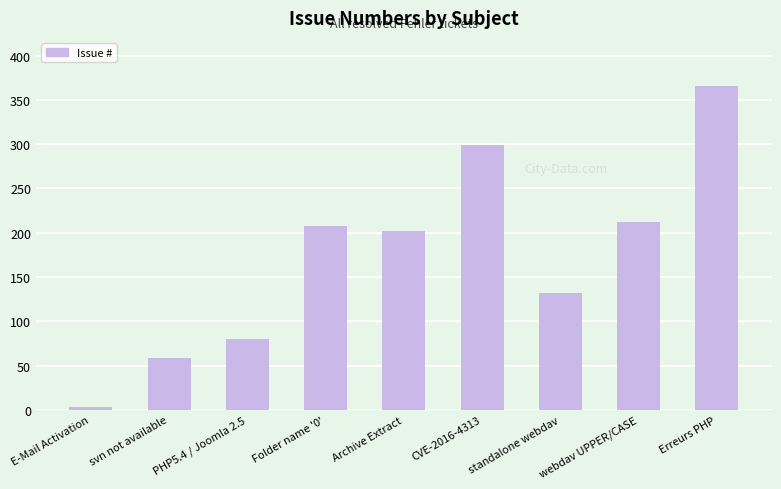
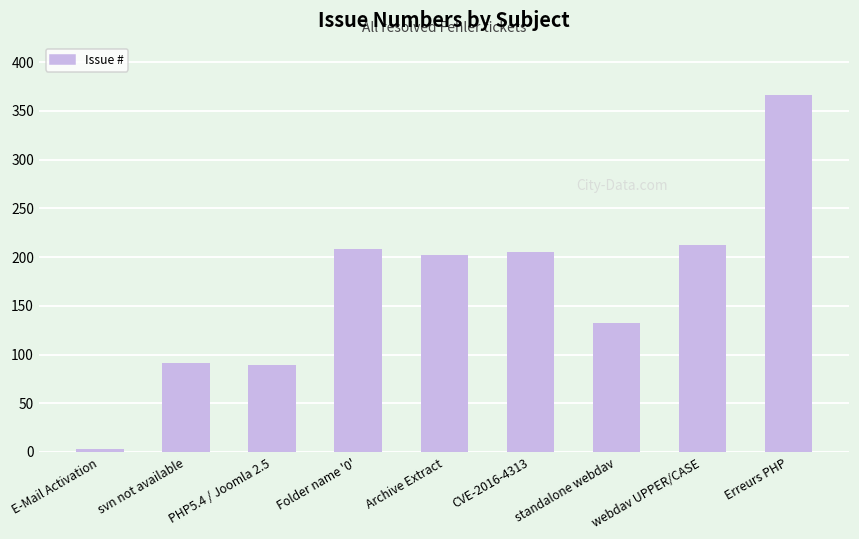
  {
    "E-Mail Activation": 0,
-   "svn not available": 60,
-   "PHP5.4 / Joomla 2.5": 80,
+   "svn not available": 90,
+   "PHP5.4 / Joomla 2.5": 90,
    "Folder name '0'": 210,
    "Archive Extract": 200,
-   "CVE-2016-4313": 300,
+   "CVE-2016-4313": 210,
    "standalone webdav": 130,
    "webdav UPPER/CASE": 210,
    "Erreurs PHP": 370
  }
